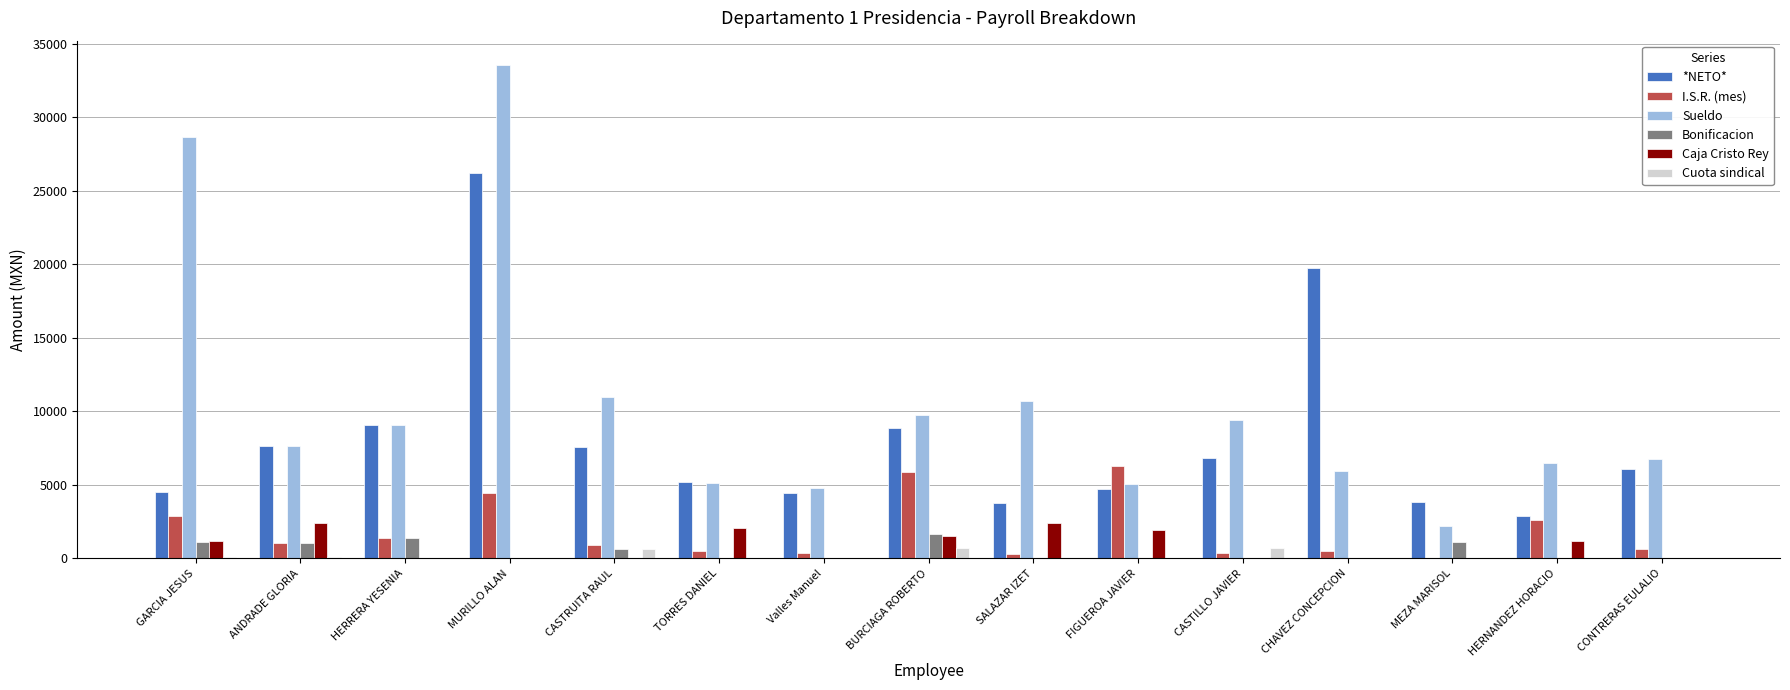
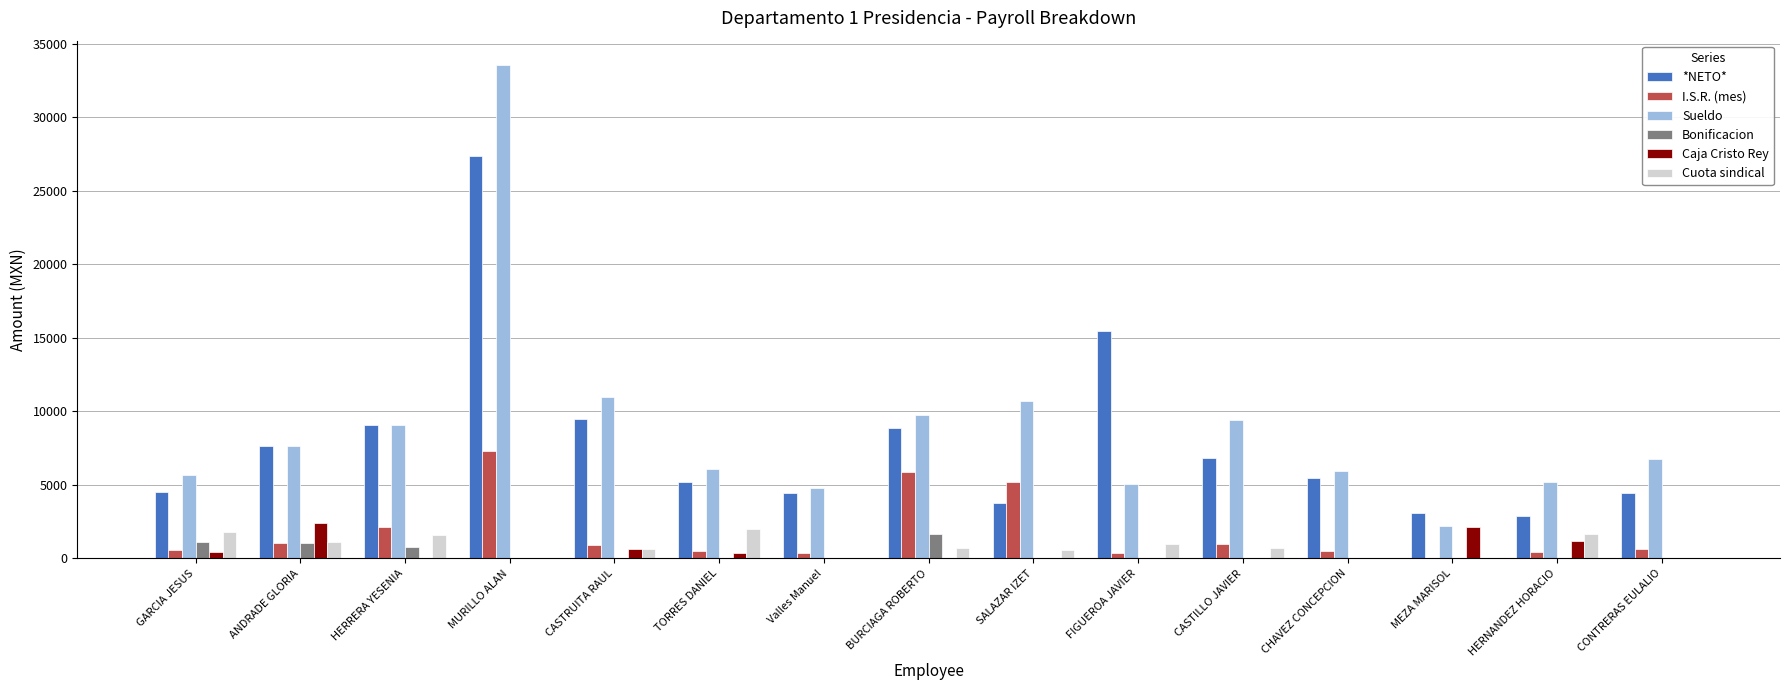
  {
    "*NETO*": {
      "GARCIA JESUS": 4500,
      "ANDRADE GLORIA": 7700,
      "HERRERA YESENIA": 9100,
-     "MURILLO ALAN": 26200,
-     "CASTRUITA RAUL": 7600,
+     "MURILLO ALAN": 27300,
+     "CASTRUITA RAUL": 9500,
      "TORRES DANIEL": 5200,
      "Valles Manuel": 4400,
      "BURCIAGA ROBERTO": 8900,
      "SALAZAR IZET": 3800,
-     "FIGUEROA JAVIER": 4700,
+     "FIGUEROA JAVIER": 15500,
      "CASTILLO JAVIER": 6800,
-     "CHAVEZ CONCEPCION": 19700,
-     "MEZA MARISOL": 3800,
+     "CHAVEZ CONCEPCION": 5500,
+     "MEZA MARISOL": 3100,
      "HERNANDEZ HORACIO": 2900,
-     "CONTRERAS EULALIO": 6100
+     "CONTRERAS EULALIO": 4500
    },
    "I.S.R. (mes)": {
-     "GARCIA JESUS": 2900,
+     "GARCIA JESUS": 600,
      "ANDRADE GLORIA": 1100,
-     "HERRERA YESENIA": 1400,
-     "MURILLO ALAN": 4400,
+     "HERRERA YESENIA": 2100,
+     "MURILLO ALAN": 7300,
      "CASTRUITA RAUL": 900,
      "TORRES DANIEL": 500,
      "Valles Manuel": 400,
      "BURCIAGA ROBERTO": 5900,
-     "SALAZAR IZET": 300,
-     "FIGUEROA JAVIER": 6300,
-     "CASTILLO JAVIER": 400,
+     "SALAZAR IZET": 5200,
+     "FIGUEROA JAVIER": 400,
+     "CASTILLO JAVIER": 1000,
      "CHAVEZ CONCEPCION": 500,
      "MEZA MARISOL": 0,
-     "HERNANDEZ HORACIO": 2600,
+     "HERNANDEZ HORACIO": 400,
      "CONTRERAS EULALIO": 600
    },
    "Sueldo": {
-     "GARCIA JESUS": 28600,
+     "GARCIA JESUS": 5600,
      "ANDRADE GLORIA": 7700,
      "HERRERA YESENIA": 9100,
      "MURILLO ALAN": 33500,
      "CASTRUITA RAUL": 11000,
-     "TORRES DANIEL": 5100,
+     "TORRES DANIEL": 6100,
      "Valles Manuel": 4800,
      "BURCIAGA ROBERTO": 9800,
      "SALAZAR IZET": 10700,
      "FIGUEROA JAVIER": 5100,
      "CASTILLO JAVIER": 9400,
      "CHAVEZ CONCEPCION": 6000,
      "MEZA MARISOL": 2200,
-     "HERNANDEZ HORACIO": 6500,
+     "HERNANDEZ HORACIO": 5200,
      "CONTRERAS EULALIO": 6700
    },
    "Bonificacion": {
      "GARCIA JESUS": 1100,
      "ANDRADE GLORIA": 1000,
-     "HERRERA YESENIA": 1400,
+     "HERRERA YESENIA": 800,
      "MURILLO ALAN": 0,
-     "CASTRUITA RAUL": 700,
+     "CASTRUITA RAUL": 0,
      "TORRES DANIEL": 0,
      "Valles Manuel": 0,
      "BURCIAGA ROBERTO": 1700,
      "SALAZAR IZET": 0,
      "FIGUEROA JAVIER": 0,
      "CASTILLO JAVIER": 0,
      "CHAVEZ CONCEPCION": 0,
-     "MEZA MARISOL": 1100,
+     "MEZA MARISOL": 0,
      "HERNANDEZ HORACIO": 0,
      "CONTRERAS EULALIO": 0
    },
    "Caja Cristo Rey": {
-     "GARCIA JESUS": 1200,
+     "GARCIA JESUS": 400,
      "ANDRADE GLORIA": 2400,
      "HERRERA YESENIA": 0,
      "MURILLO ALAN": 0,
-     "CASTRUITA RAUL": 0,
-     "TORRES DANIEL": 2100,
+     "CASTRUITA RAUL": 600,
+     "TORRES DANIEL": 400,
      "Valles Manuel": 0,
-     "BURCIAGA ROBERTO": 1500,
-     "SALAZAR IZET": 2400,
-     "FIGUEROA JAVIER": 2000,
+     "BURCIAGA ROBERTO": 0,
+     "SALAZAR IZET": 0,
+     "FIGUEROA JAVIER": 0,
      "CASTILLO JAVIER": 0,
      "CHAVEZ CONCEPCION": 0,
-     "MEZA MARISOL": 0,
+     "MEZA MARISOL": 2200,
      "HERNANDEZ HORACIO": 1200,
      "CONTRERAS EULALIO": 0
    },
    "Cuota sindical": {
-     "GARCIA JESUS": 100,
-     "ANDRADE GLORIA": 100,
-     "HERRERA YESENIA": 0,
+     "GARCIA JESUS": 1800,
+     "ANDRADE GLORIA": 1100,
+     "HERRERA YESENIA": 1600,
      "MURILLO ALAN": 0,
      "CASTRUITA RAUL": 600,
-     "TORRES DANIEL": 0,
+     "TORRES DANIEL": 2000,
      "Valles Manuel": 0,
      "BURCIAGA ROBERTO": 700,
-     "SALAZAR IZET": 0,
-     "FIGUEROA JAVIER": 0,
+     "SALAZAR IZET": 600,
+     "FIGUEROA JAVIER": 1000,
      "CASTILLO JAVIER": 700,
      "CHAVEZ CONCEPCION": 0,
      "MEZA MARISOL": 0,
-     "HERNANDEZ HORACIO": 0,
+     "HERNANDEZ HORACIO": 1700,
      "CONTRERAS EULALIO": 0
    }
  }
